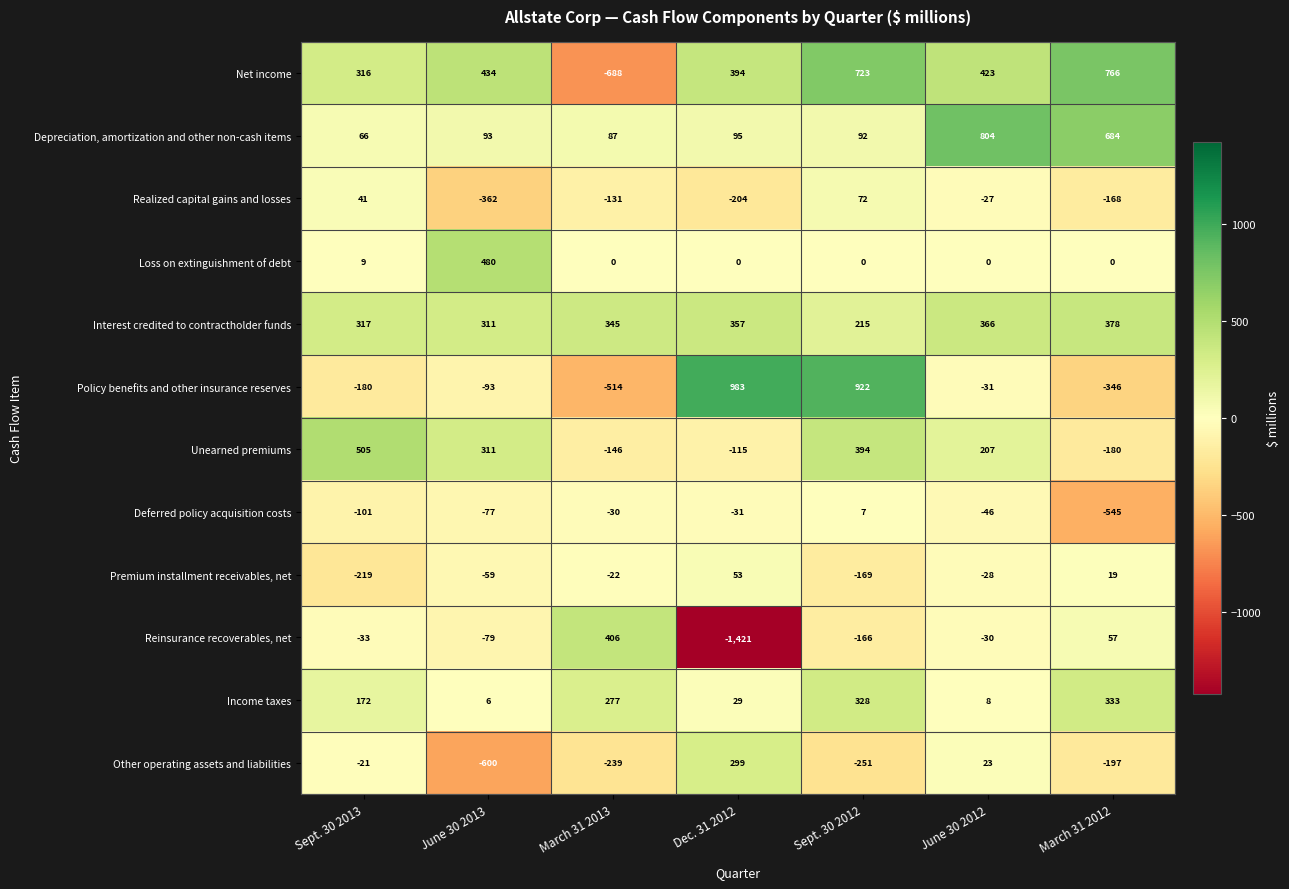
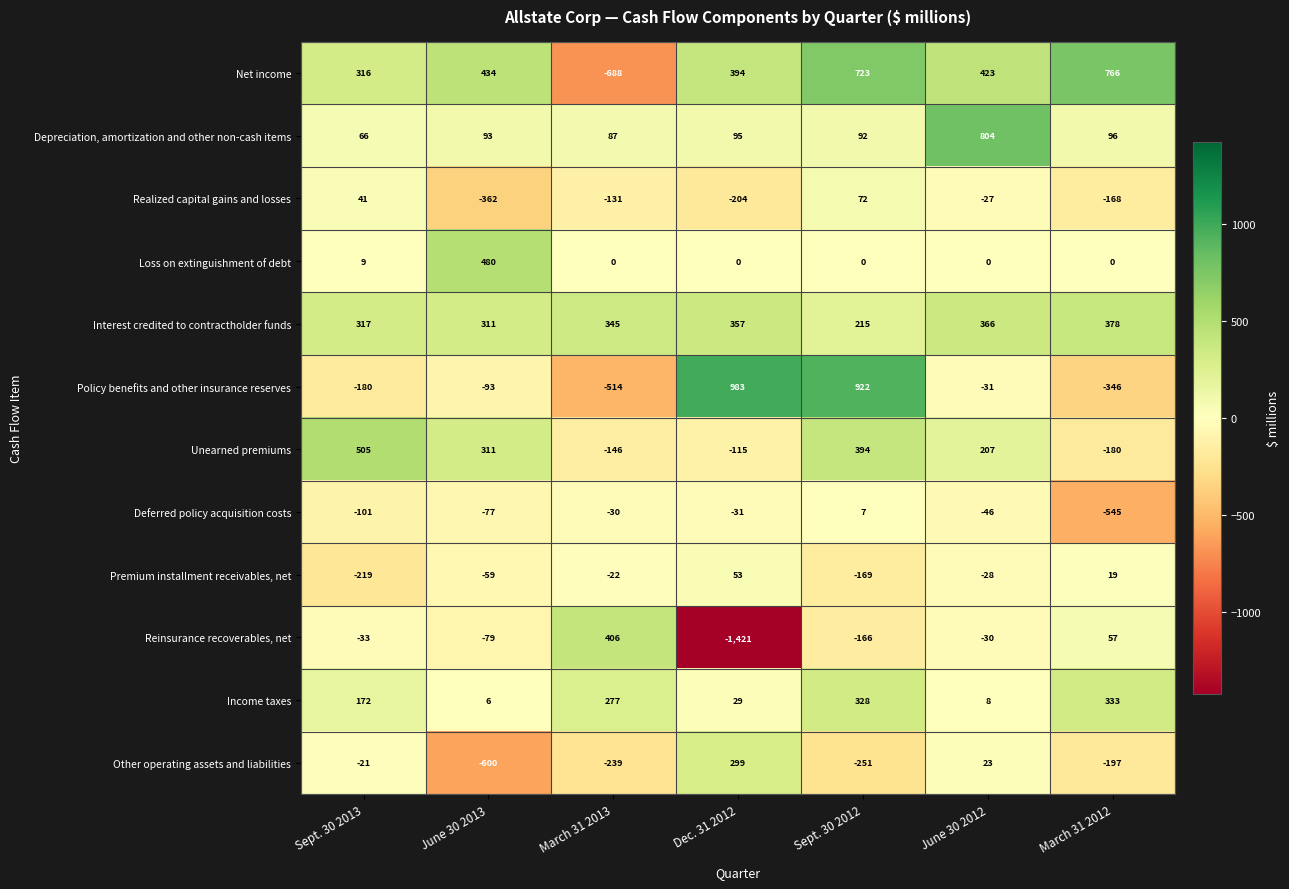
  {
    "Net income": {
      "Sept. 30 2013": "316",
      "June 30 2013": "434",
      "March 31 2013": "-688",
      "Dec. 31 2012": "394",
      "Sept. 30 2012": "723",
      "June 30 2012": "423",
      "March 31 2012": "766"
    },
    "Depreciation, amortization and other non-cash items": {
      "Sept. 30 2013": "66",
      "June 30 2013": "93",
      "March 31 2013": "87",
      "Dec. 31 2012": "95",
      "Sept. 30 2012": "92",
      "June 30 2012": "804",
-     "March 31 2012": "684"
+     "March 31 2012": "96"
    },
    "Realized capital gains and losses": {
      "Sept. 30 2013": "41",
      "June 30 2013": "-362",
      "March 31 2013": "-131",
      "Dec. 31 2012": "-204",
      "Sept. 30 2012": "72",
      "June 30 2012": "-27",
      "March 31 2012": "-168"
    },
    "Loss on extinguishment of debt": {
      "Sept. 30 2013": "9",
      "June 30 2013": "480",
      "March 31 2013": "0",
      "Dec. 31 2012": "0",
      "Sept. 30 2012": "0",
      "June 30 2012": "0",
      "March 31 2012": "0"
    },
    "Interest credited to contractholder funds": {
      "Sept. 30 2013": "317",
      "June 30 2013": "311",
      "March 31 2013": "345",
      "Dec. 31 2012": "357",
      "Sept. 30 2012": "215",
      "June 30 2012": "366",
      "March 31 2012": "378"
    },
    "Policy benefits and other insurance reserves": {
      "Sept. 30 2013": "-180",
      "June 30 2013": "-93",
      "March 31 2013": "-514",
      "Dec. 31 2012": "983",
      "Sept. 30 2012": "922",
      "June 30 2012": "-31",
      "March 31 2012": "-346"
    },
    "Unearned premiums": {
      "Sept. 30 2013": "505",
      "June 30 2013": "311",
      "March 31 2013": "-146",
      "Dec. 31 2012": "-115",
      "Sept. 30 2012": "394",
      "June 30 2012": "207",
      "March 31 2012": "-180"
    },
    "Deferred policy acquisition costs": {
      "Sept. 30 2013": "-101",
      "June 30 2013": "-77",
      "March 31 2013": "-30",
      "Dec. 31 2012": "-31",
      "Sept. 30 2012": "7",
      "June 30 2012": "-46",
      "March 31 2012": "-545"
    },
    "Premium installment receivables, net": {
      "Sept. 30 2013": "-219",
      "June 30 2013": "-59",
      "March 31 2013": "-22",
      "Dec. 31 2012": "53",
      "Sept. 30 2012": "-169",
      "June 30 2012": "-28",
      "March 31 2012": "19"
    },
    "Reinsurance recoverables, net": {
      "Sept. 30 2013": "-33",
      "June 30 2013": "-79",
      "March 31 2013": "406",
      "Dec. 31 2012": "-1,421",
      "Sept. 30 2012": "-166",
      "June 30 2012": "-30",
      "March 31 2012": "57"
    },
    "Income taxes": {
      "Sept. 30 2013": "172",
      "June 30 2013": "6",
      "March 31 2013": "277",
      "Dec. 31 2012": "29",
      "Sept. 30 2012": "328",
      "June 30 2012": "8",
      "March 31 2012": "333"
    },
    "Other operating assets and liabilities": {
      "Sept. 30 2013": "-21",
      "June 30 2013": "-600",
      "March 31 2013": "-239",
      "Dec. 31 2012": "299",
      "Sept. 30 2012": "-251",
      "June 30 2012": "23",
      "March 31 2012": "-197"
    }
  }
